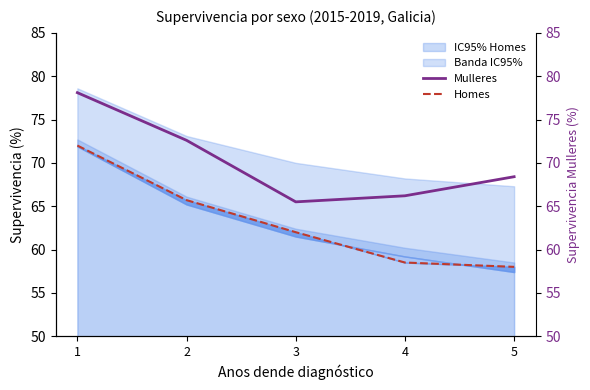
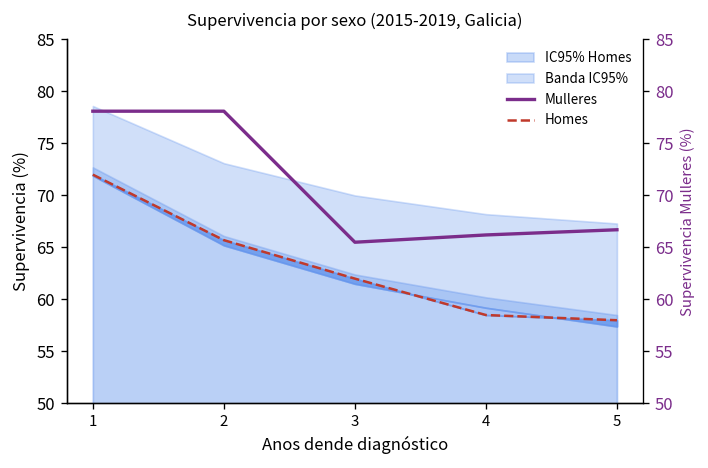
  {
    "Mulleres": {
      "1": 78,
-     "2": 73,
+     "2": 78,
      "3": 66,
      "4": 66,
-     "5": 68
+     "5": 67
    },
    "Homes": {
      "4": 59
    }
  }
